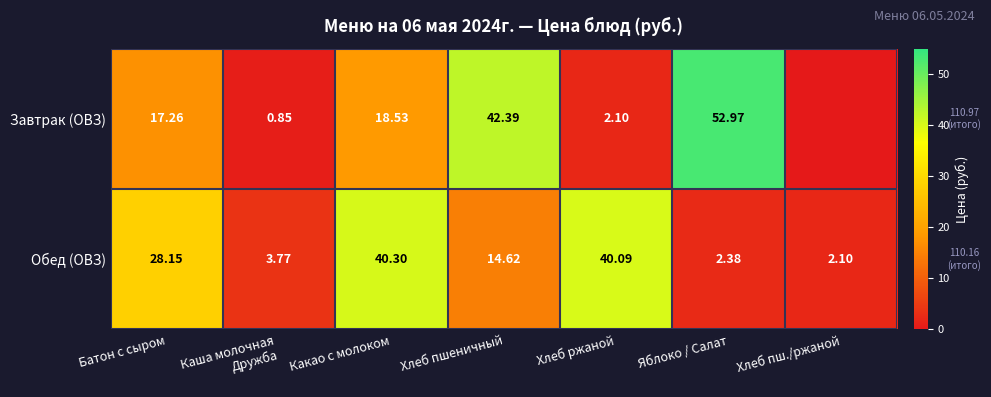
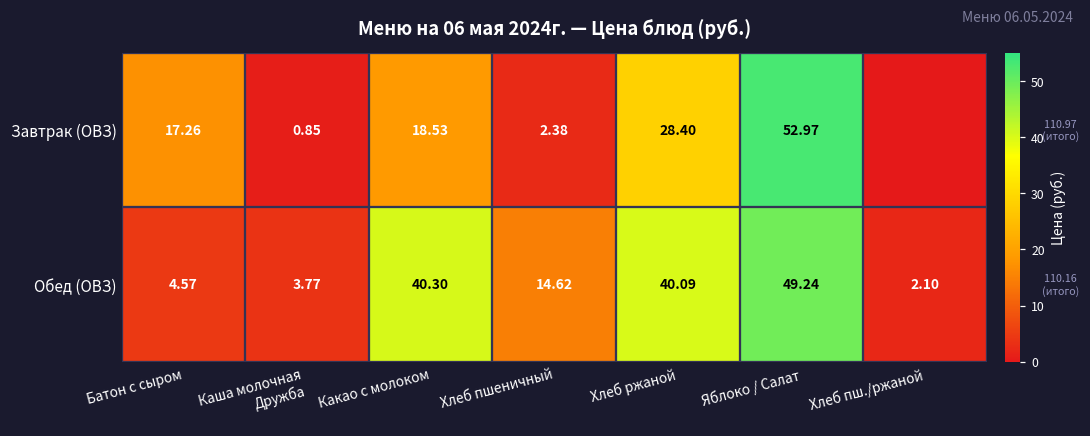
  {
    "Завтрак (ОВЗ)": {
      "Батон с сыром": 17.26,
      "Каша молочная Дружба": 0.85,
      "Какао с молоком": 18.53,
-     "Хлеб пшеничный": 42.39,
-     "Хлеб ржаной": 2.10,
+     "Хлеб пшеничный": 2.38,
+     "Хлеб ржаной": 28.40,
      "Яблоко / Салат": 52.97
    },
    "Обед (ОВЗ)": {
-     "Батон с сыром": 28.15,
+     "Батон с сыром": 4.57,
      "Каша молочная Дружба": 3.77,
      "Какао с молоком": 40.30,
      "Хлеб пшеничный": 14.62,
      "Хлеб ржаной": 40.09,
-     "Яблоко / Салат": 2.38,
+     "Яблоко / Салат": 49.24,
      "Хлеб пш./ржаной": 2.10
    }
  }
